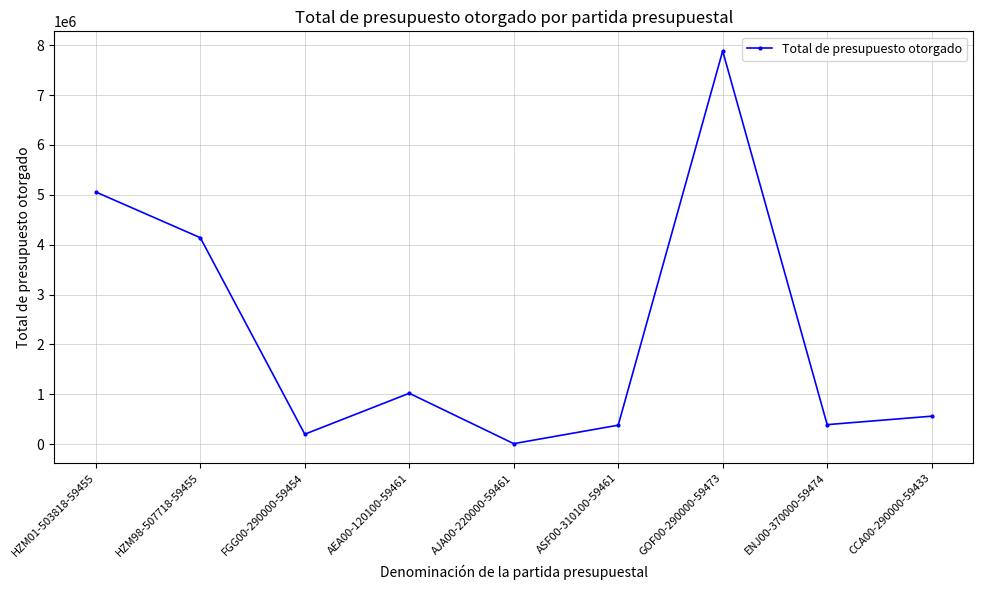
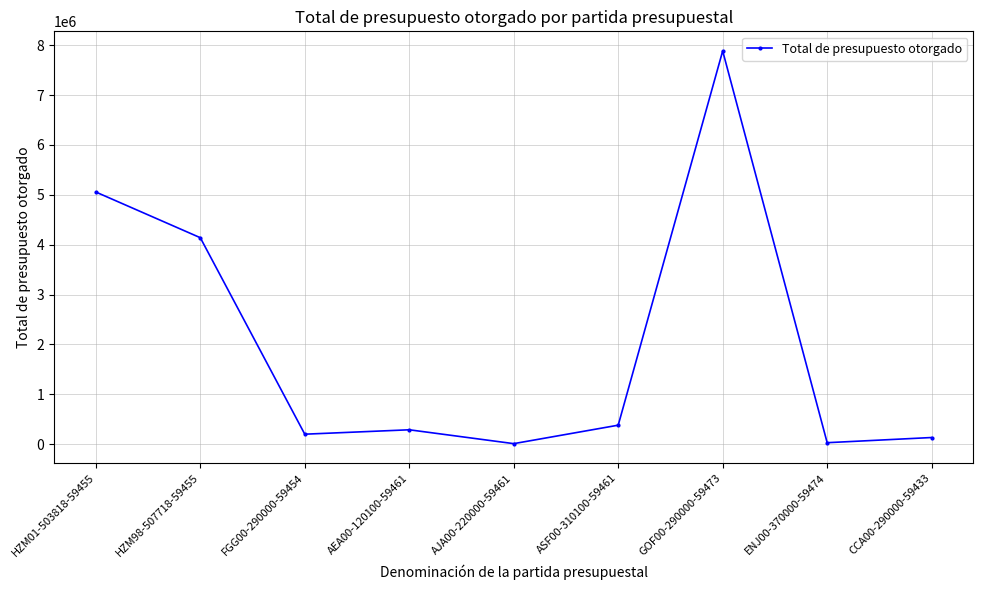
  {
    "HZM01-503818-59455": 5100000,
    "HZM98-507718-59455": 4100000,
    "FGG00-290000-59454": 200000,
-   "AEA00-120100-59461": 1000000,
+   "AEA00-120100-59461": 300000,
    "AJA00-220000-59461": 0,
    "ASF00-310100-59461": 400000,
    "GOF00-290000-59473": 7900000,
-   "ENJ00-370000-59474": 400000,
-   "CCA00-290000-59433": 600000
+   "ENJ00-370000-59474": 0,
+   "CCA00-290000-59433": 100000
  }
